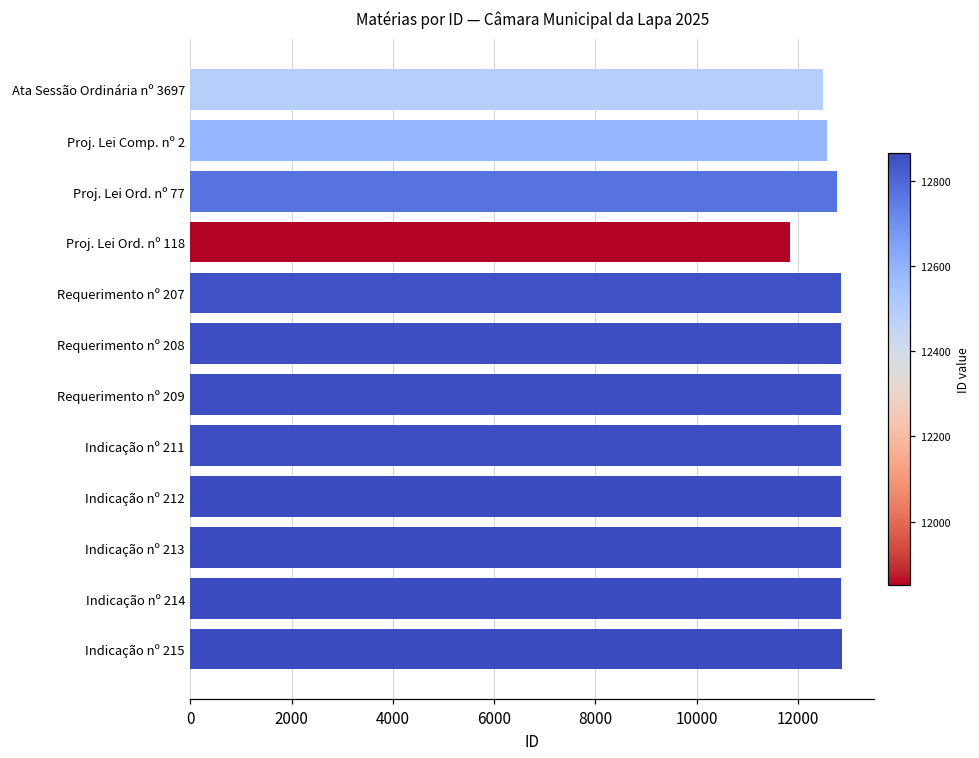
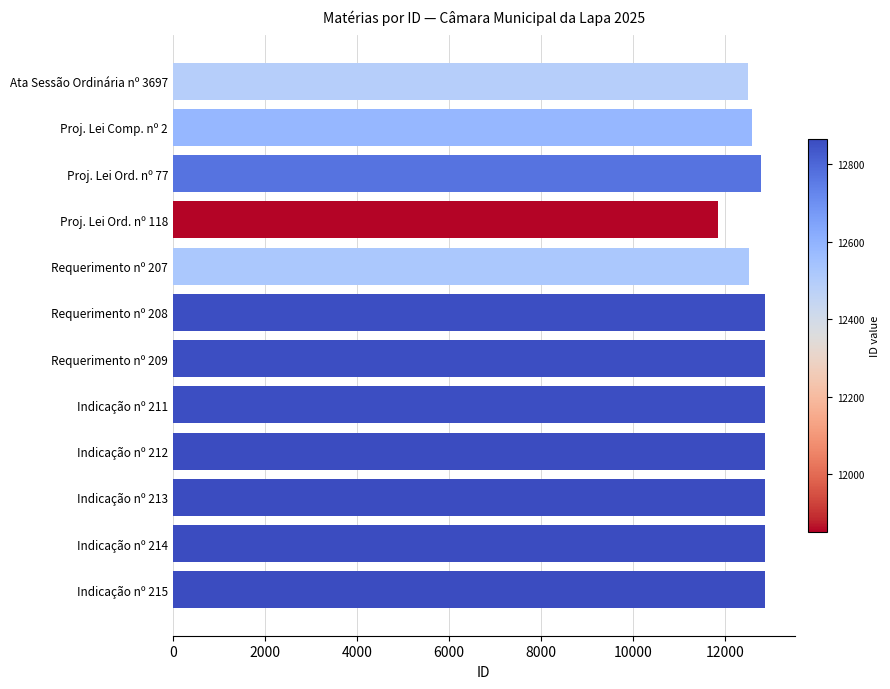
  {
    "Ata Sessão Ordinária nº 3697": 12500,
    "Proj. Lei Comp. nº 2": 12600,
    "Proj. Lei Ord. nº 77": 12800,
    "Proj. Lei Ord. nº 118": 11900,
-   "Requerimento nº 207": 12900,
+   "Requerimento nº 207": 12500,
    "Requerimento nº 208": 12900,
    "Requerimento nº 209": 12900,
    "Indicação nº 211": 12900,
    "Indicação nº 212": 12900,
    "Indicação nº 213": 12900,
    "Indicação nº 214": 12900,
    "Indicação nº 215": 12900
  }
